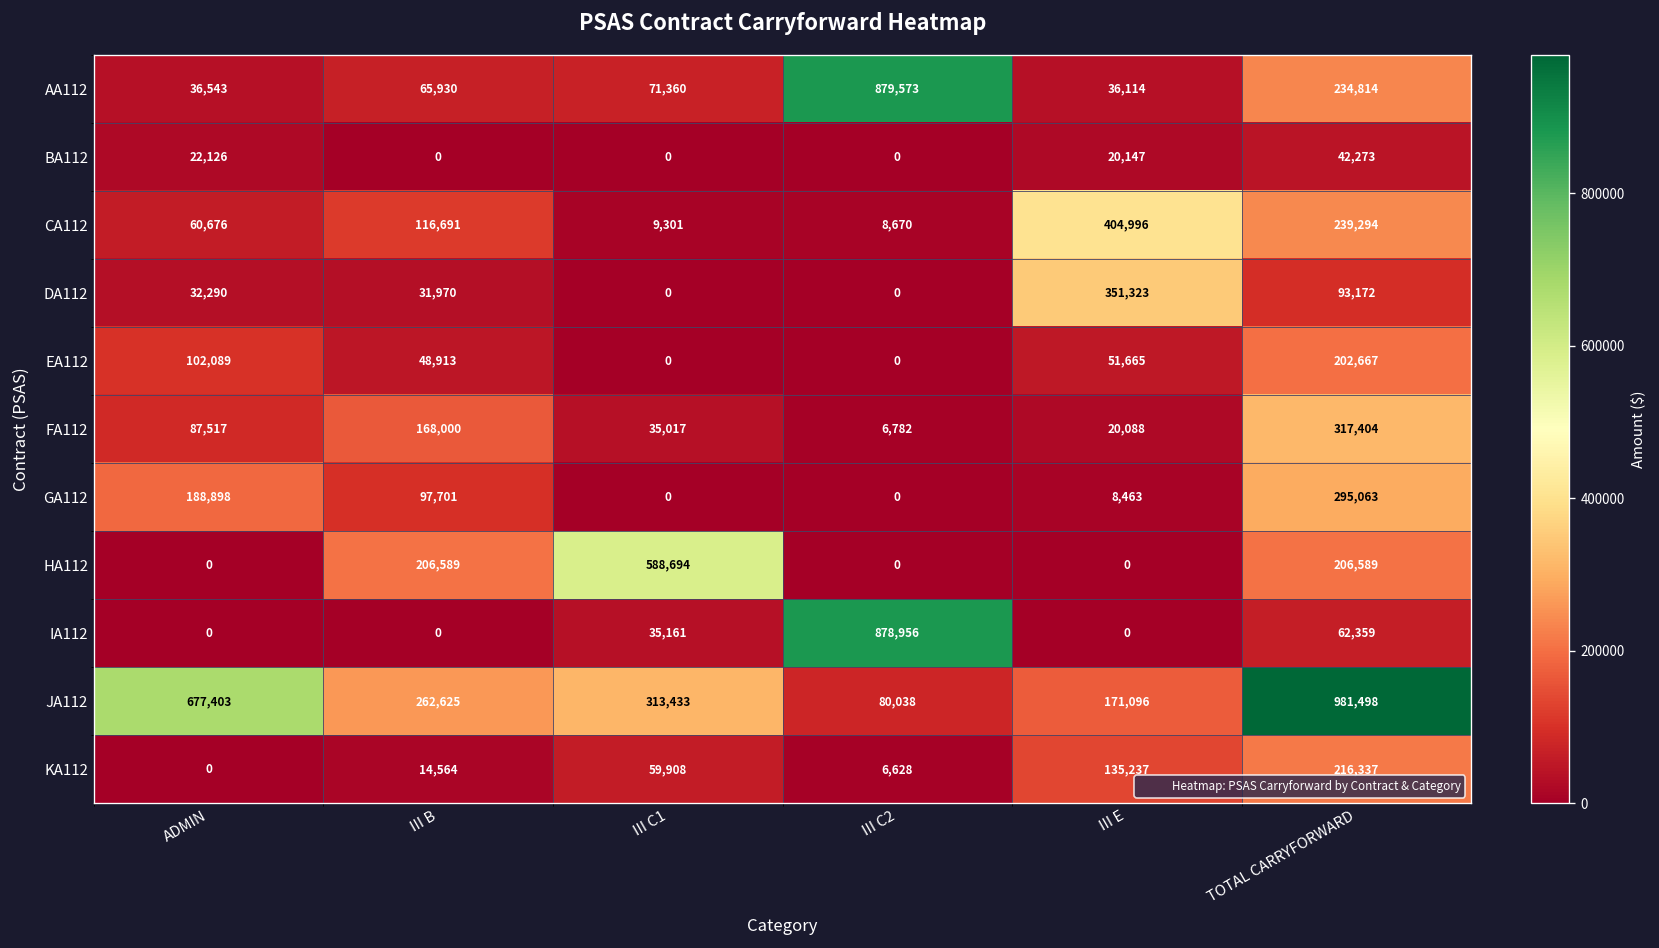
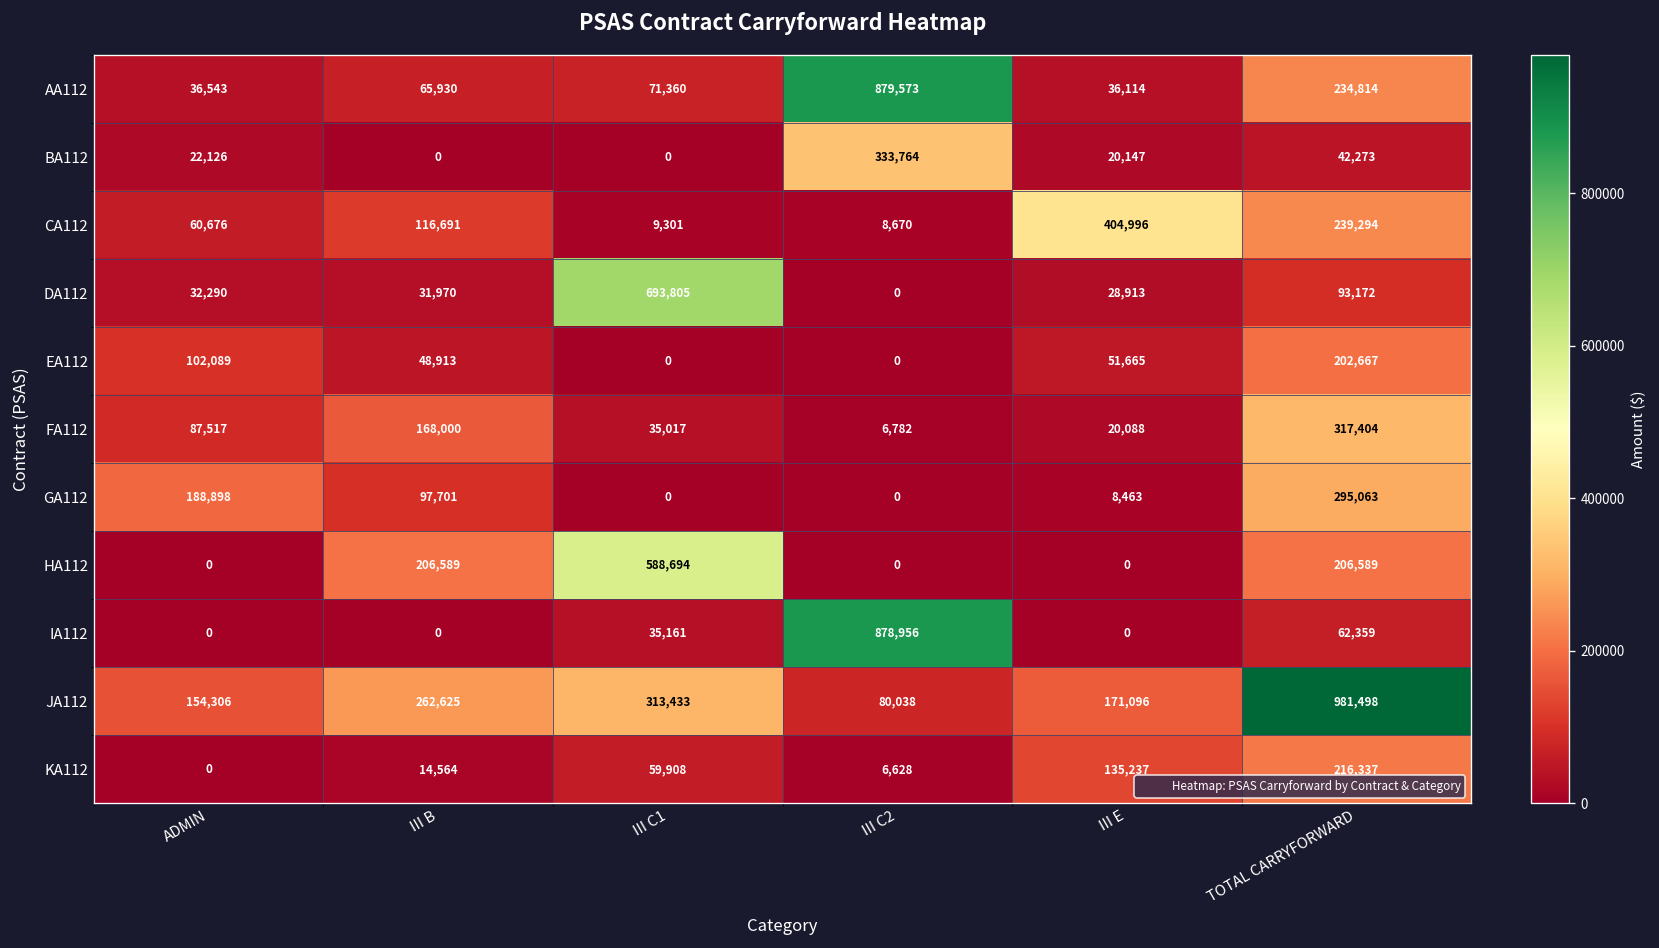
  {
    "AA112": {
      "ADMIN": "36,543",
      "III B": "65,930",
      "III C1": "71,360",
      "III C2": "879,573",
      "III E": "36,114",
      "TOTAL CARRYFORWARD": "234,814"
    },
    "BA112": {
      "ADMIN": "22,126",
      "III B": "0",
      "III C1": "0",
-     "III C2": "0",
+     "III C2": "333,764",
      "III E": "20,147",
      "TOTAL CARRYFORWARD": "42,273"
    },
    "CA112": {
      "ADMIN": "60,676",
      "III B": "116,691",
      "III C1": "9,301",
      "III C2": "8,670",
      "III E": "404,996",
      "TOTAL CARRYFORWARD": "239,294"
    },
    "DA112": {
      "ADMIN": "32,290",
      "III B": "31,970",
-     "III C1": "0",
+     "III C1": "693,805",
      "III C2": "0",
-     "III E": "351,323",
+     "III E": "28,913",
      "TOTAL CARRYFORWARD": "93,172"
    },
    "EA112": {
      "ADMIN": "102,089",
      "III B": "48,913",
      "III C1": "0",
      "III C2": "0",
      "III E": "51,665",
      "TOTAL CARRYFORWARD": "202,667"
    },
    "FA112": {
      "ADMIN": "87,517",
      "III B": "168,000",
      "III C1": "35,017",
      "III C2": "6,782",
      "III E": "20,088",
      "TOTAL CARRYFORWARD": "317,404"
    },
    "GA112": {
      "ADMIN": "188,898",
      "III B": "97,701",
      "III C1": "0",
      "III C2": "0",
      "III E": "8,463",
      "TOTAL CARRYFORWARD": "295,063"
    },
    "HA112": {
      "ADMIN": "0",
      "III B": "206,589",
      "III C1": "588,694",
      "III C2": "0",
      "III E": "0",
      "TOTAL CARRYFORWARD": "206,589"
    },
    "IA112": {
      "ADMIN": "0",
      "III B": "0",
      "III C1": "35,161",
      "III C2": "878,956",
      "III E": "0",
      "TOTAL CARRYFORWARD": "62,359"
    },
    "JA112": {
-     "ADMIN": "677,403",
+     "ADMIN": "154,306",
      "III B": "262,625",
      "III C1": "313,433",
      "III C2": "80,038",
      "III E": "171,096",
      "TOTAL CARRYFORWARD": "981,498"
    },
    "KA112": {
      "ADMIN": "0",
      "III B": "14,564",
      "III C1": "59,908",
      "III C2": "6,628"
    }
  }
